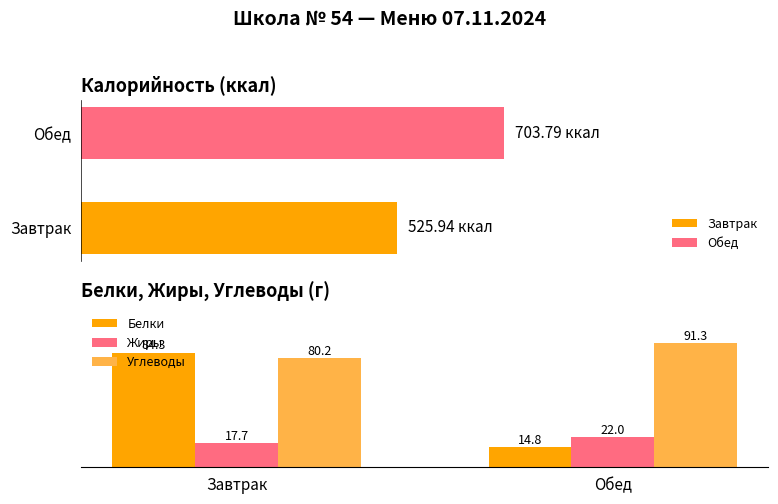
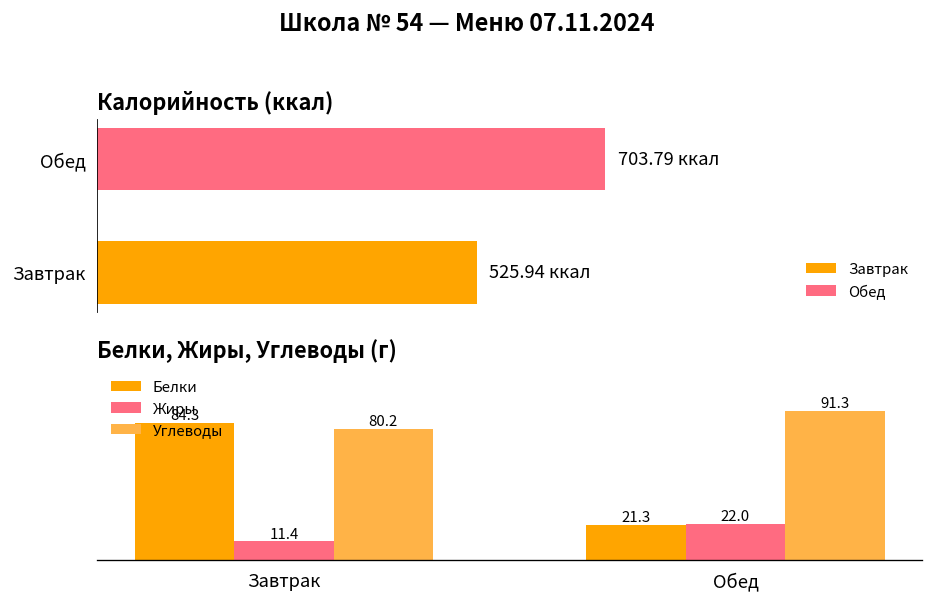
  {
    "Калорийность (ккал)": {
      "Обед": 703.79,
      "Завтрак": 525.94
    },
    "Белки, Жиры, Углеводы (г)": {
      "Белки": {
        "Завтрак": 84.3,
-       "Обед": 14.8
+       "Обед": 21.3
      },
      "Жиры": {
-       "Завтрак": 17.7,
+       "Завтрак": 11.4,
        "Обед": 22.0
      },
      "Углеводы": {
        "Завтрак": 80.2,
        "Обед": 91.3
      }
    }
  }
